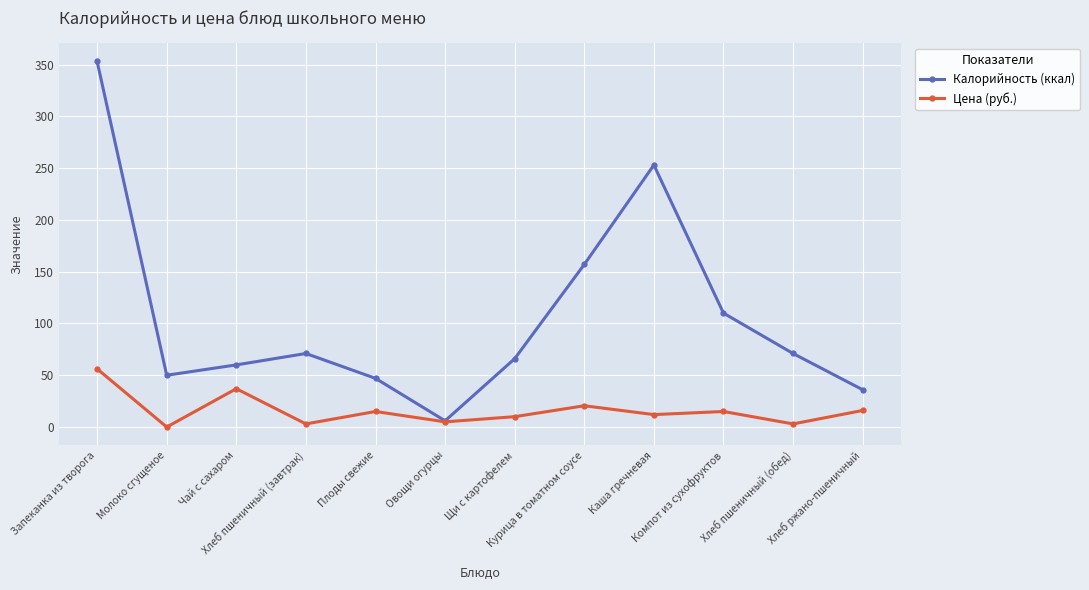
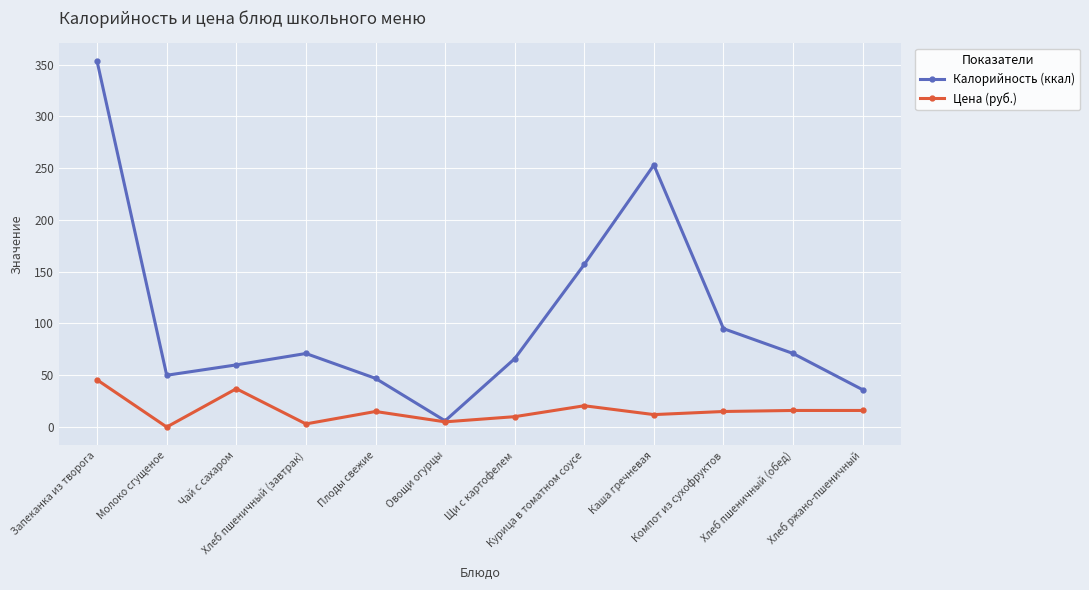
  {
    "Калорийность (ккал)": {
      "Запеканка из творога": 353,
      "Молоко сгущеное": 50,
      "Чай с сахаром": 60,
      "Хлеб пшеничный (завтрак)": 71,
      "Плоды свежие": 47,
      "Щи с картофелем": 66,
      "Курица в томатном соусе": 157,
      "Каша гречневая": 253,
-     "Компот из сухофруктов": 110,
+     "Компот из сухофруктов": 95,
      "Хлеб пшеничный (обед)": 71,
      "Хлеб ржано-пшеничный": 36
    },
    "Цена (руб.)": {
-     "Запеканка из творога": 56,
+     "Запеканка из творога": 46,
      "Молоко сгущеное": 0,
      "Чай с сахаром": 37,
      "Хлеб пшеничный (завтрак)": 3,
      "Плоды свежие": 15,
      "Щи с картофелем": 10,
      "Курица в томатном соусе": 21,
      "Каша гречневая": 12,
      "Компот из сухофруктов": 15,
-     "Хлеб пшеничный (обед)": 3,
+     "Хлеб пшеничный (обед)": 16,
      "Хлеб ржано-пшеничный": 16
    }
  }
